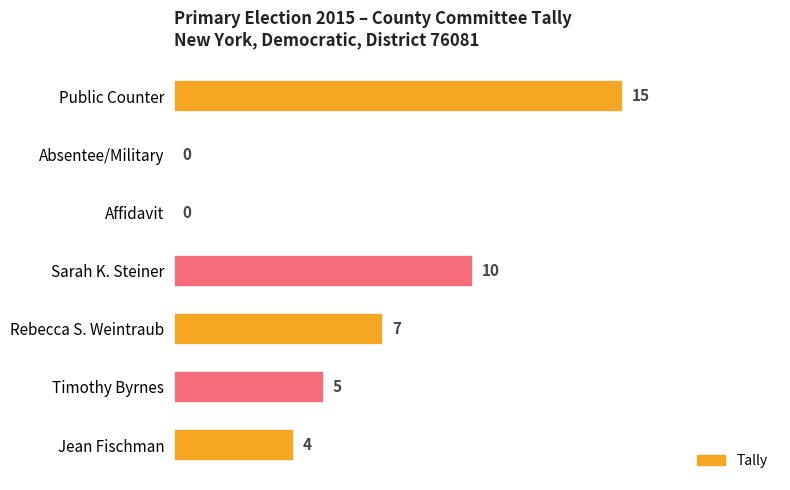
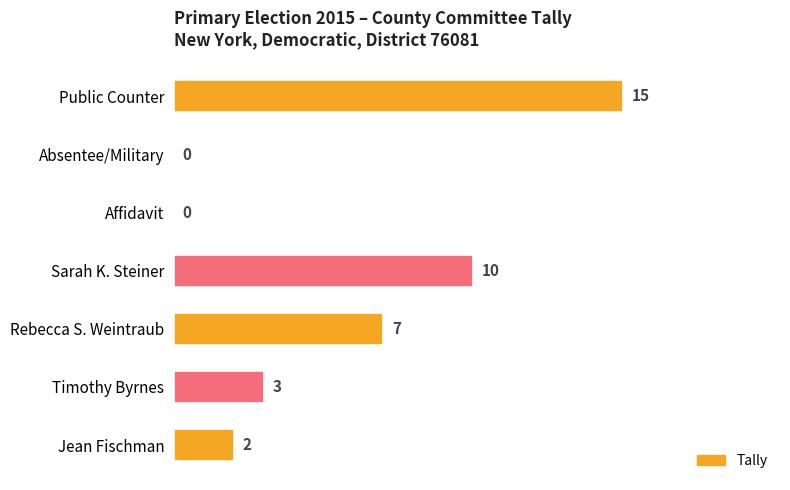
  {
    "Public Counter": 15,
    "Absentee/Military": 0,
    "Affidavit": 0,
    "Sarah K. Steiner": 10,
    "Rebecca S. Weintraub": 7,
-   "Timothy Byrnes": 5,
-   "Jean Fischman": 4
+   "Timothy Byrnes": 3,
+   "Jean Fischman": 2
  }
